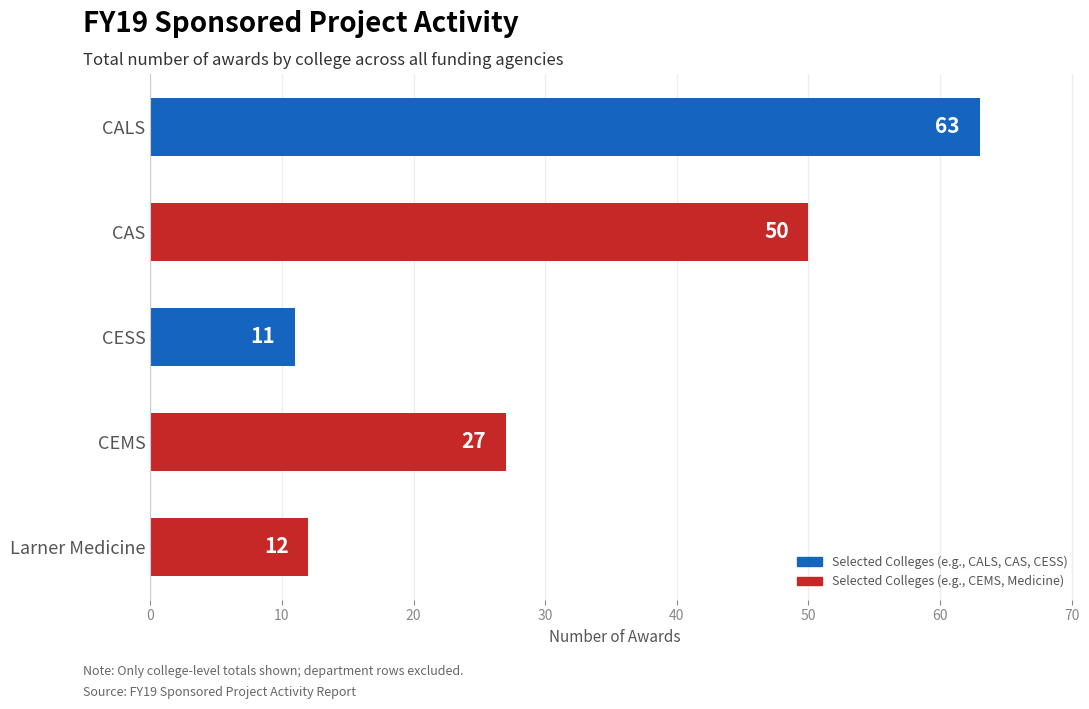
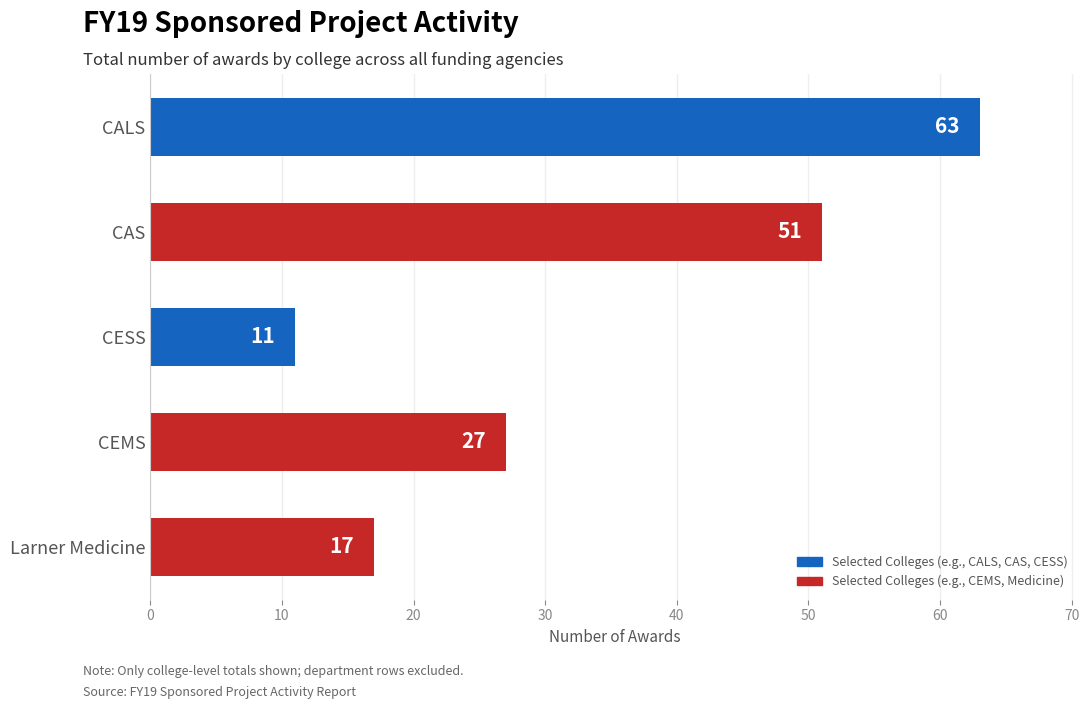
  {
    "CALS": 63,
-   "CAS": 50,
+   "CAS": 51,
    "CESS": 11,
    "CEMS": 27,
-   "Larner Medicine": 12
+   "Larner Medicine": 17
  }
